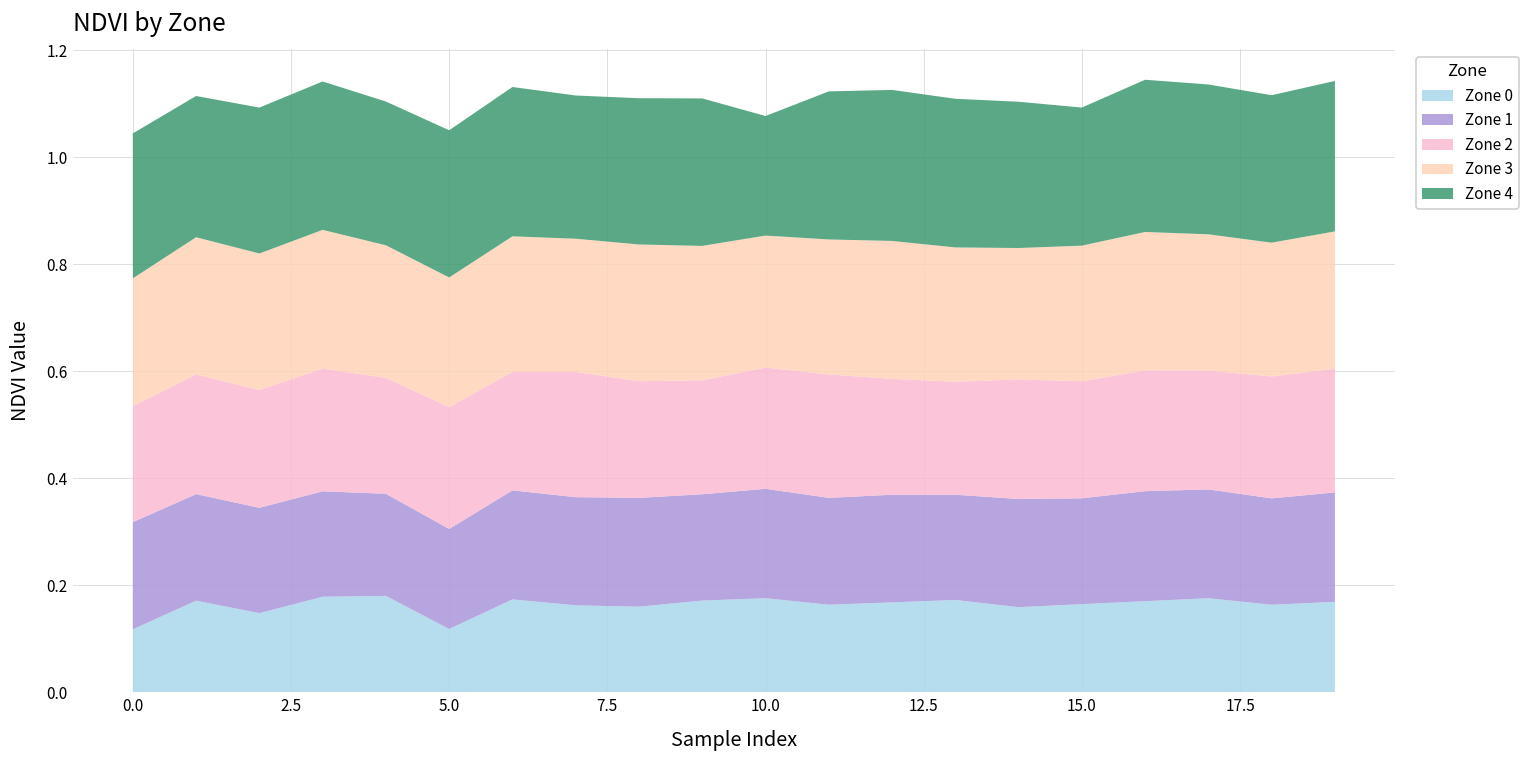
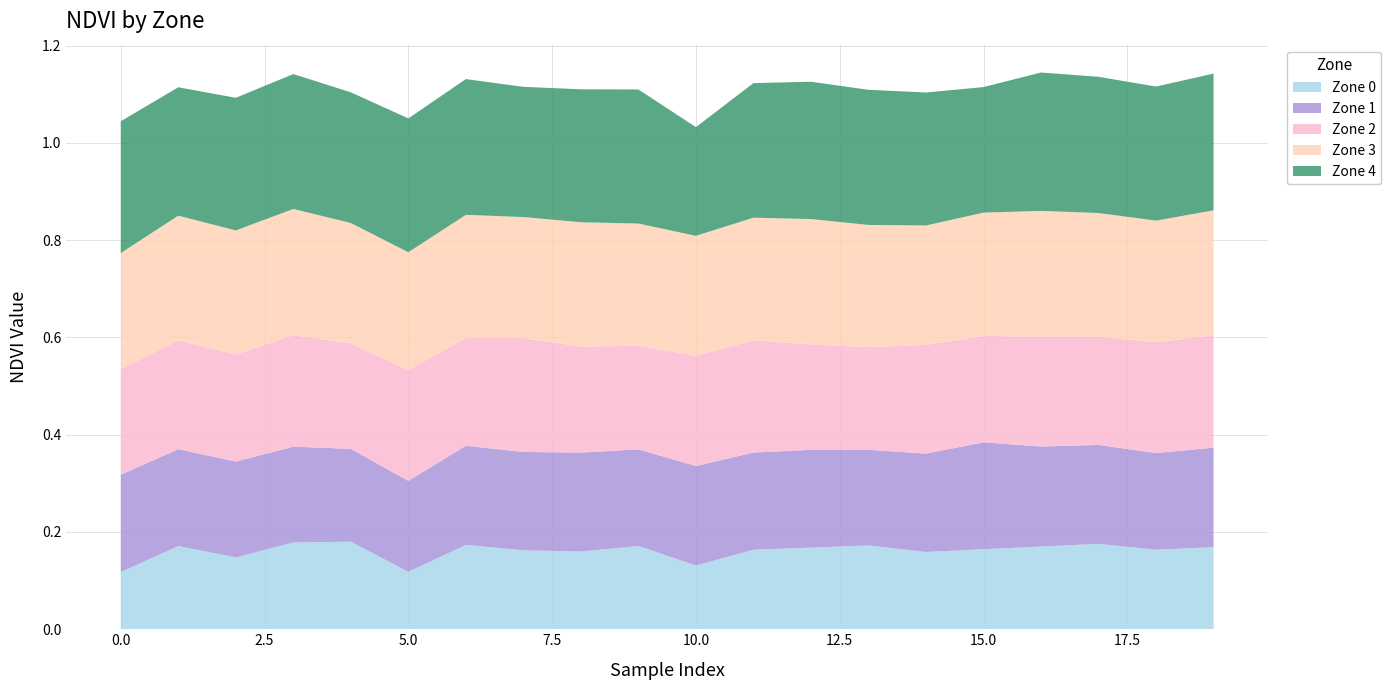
  {
    "Zone 0": {
      "0.0": 0.12,
      "5.0": 0.12,
-     "10.0": 0.18,
+     "10.0": 0.13,
      "15.0": 0.16
    },
    "Zone 1": {
      "0.0": 0.20,
      "5.0": 0.19,
      "10.0": 0.20,
-     "15.0": 0.20
+     "15.0": 0.22
    },
    "Zone 4": {
      "0.0": 0.27,
      "5.0": 0.28,
      "10.0": 0.22,
      "15.0": 0.26
    }
  }
